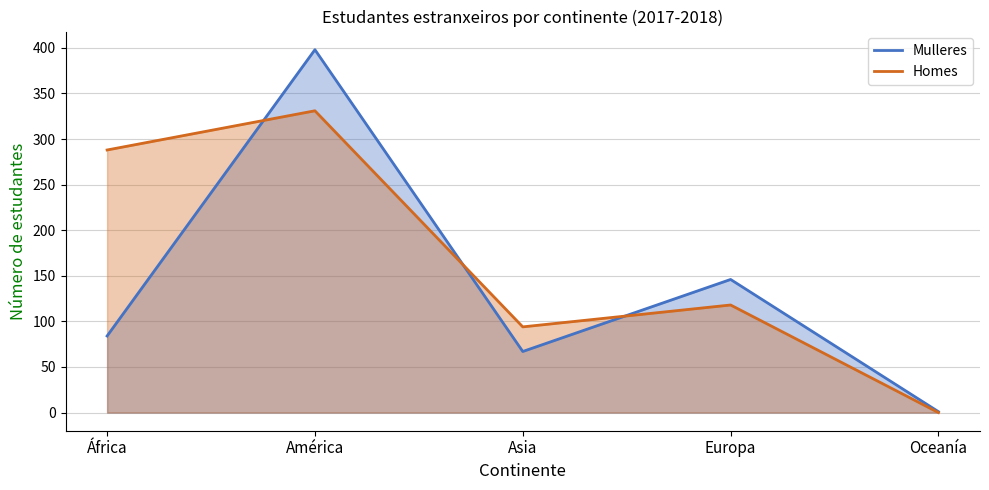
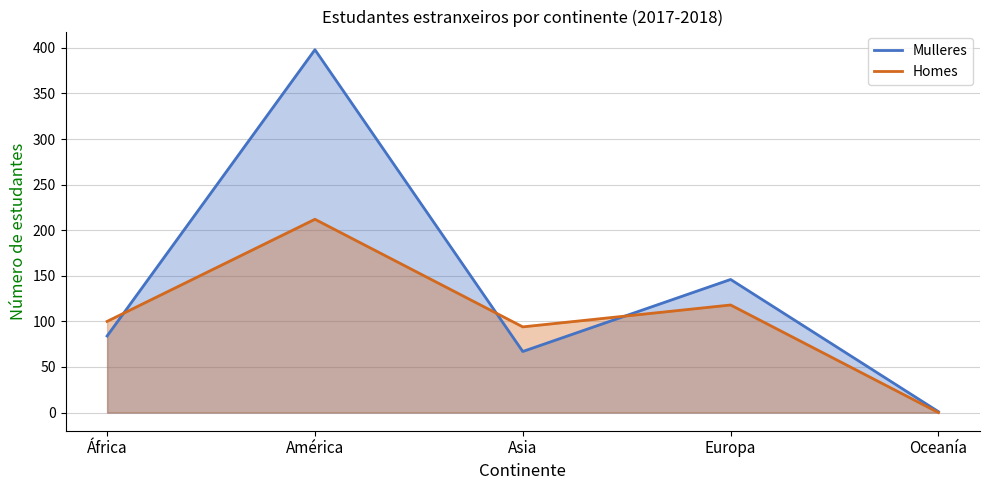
  {
    "Mulleres": {
      "África": 80,
      "América": 400,
      "Asia": 70,
      "Europa": 150
    },
    "Homes": {
-     "África": 290,
-     "América": 330,
+     "África": 100,
+     "América": 210,
      "Asia": 90,
      "Europa": 120
    }
  }
